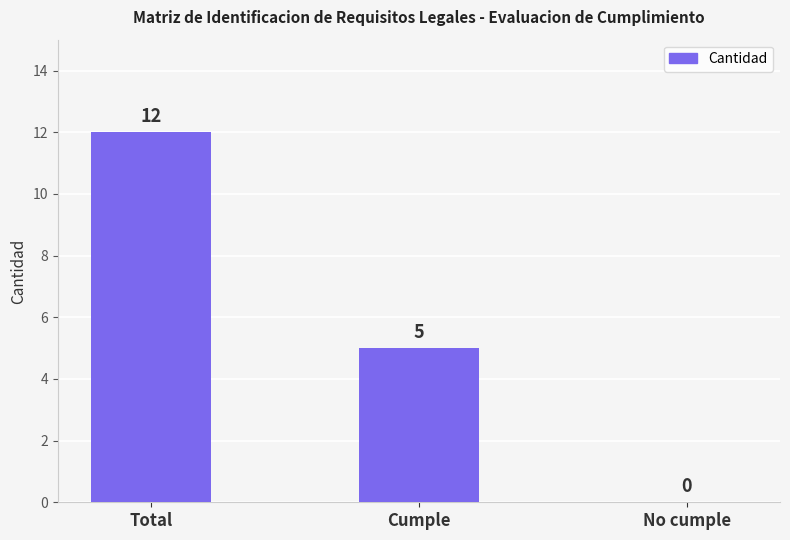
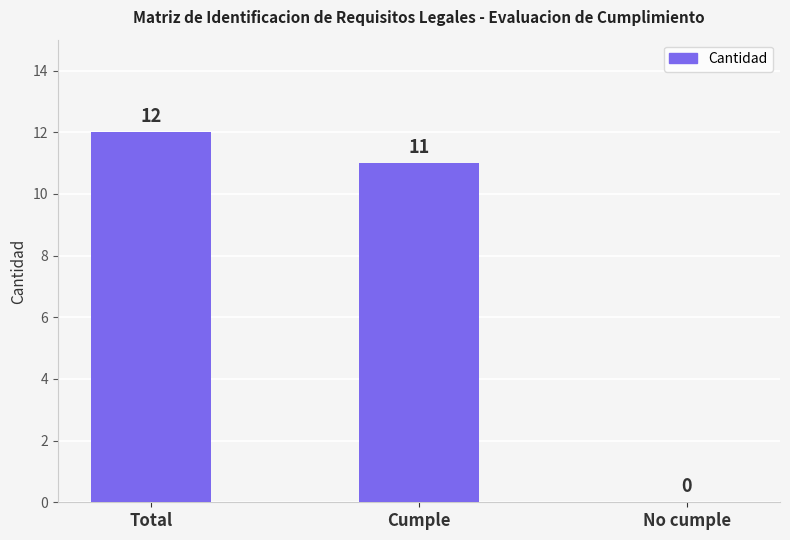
  {
    "Total": 12,
-   "Cumple": 5,
+   "Cumple": 11,
    "No cumple": 0
  }
